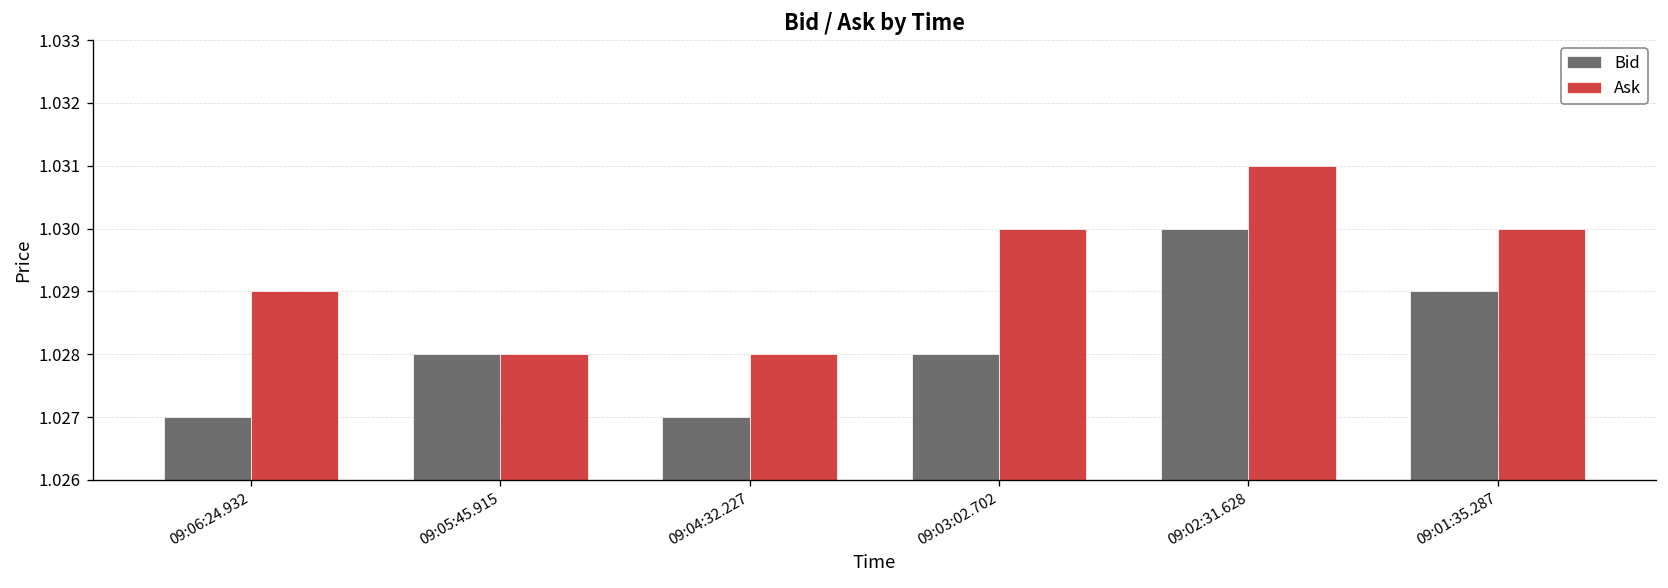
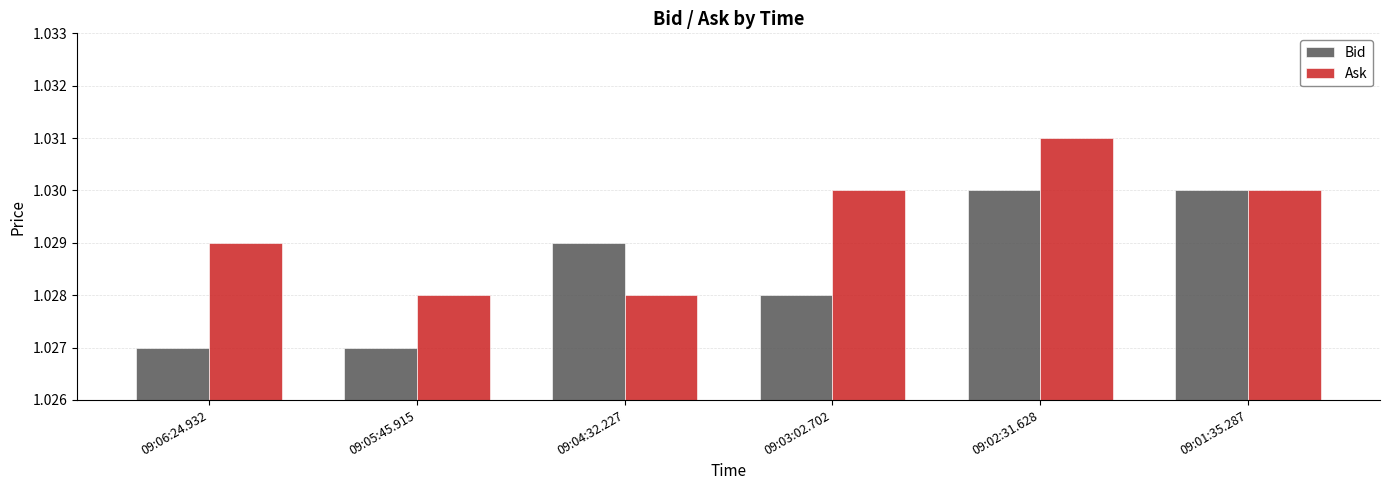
  {
    "Bid": {
      "09:06:24.932": 1.027,
-     "09:05:45.915": 1.028,
-     "09:04:32.227": 1.027,
+     "09:05:45.915": 1.027,
+     "09:04:32.227": 1.029,
      "09:03:02.702": 1.028,
      "09:02:31.628": 1.030,
-     "09:01:35.287": 1.029
+     "09:01:35.287": 1.030
    },
    "Ask": {
      "09:06:24.932": 1.029,
      "09:05:45.915": 1.028,
      "09:04:32.227": 1.028,
      "09:03:02.702": 1.030,
      "09:02:31.628": 1.031,
      "09:01:35.287": 1.030
    }
  }
